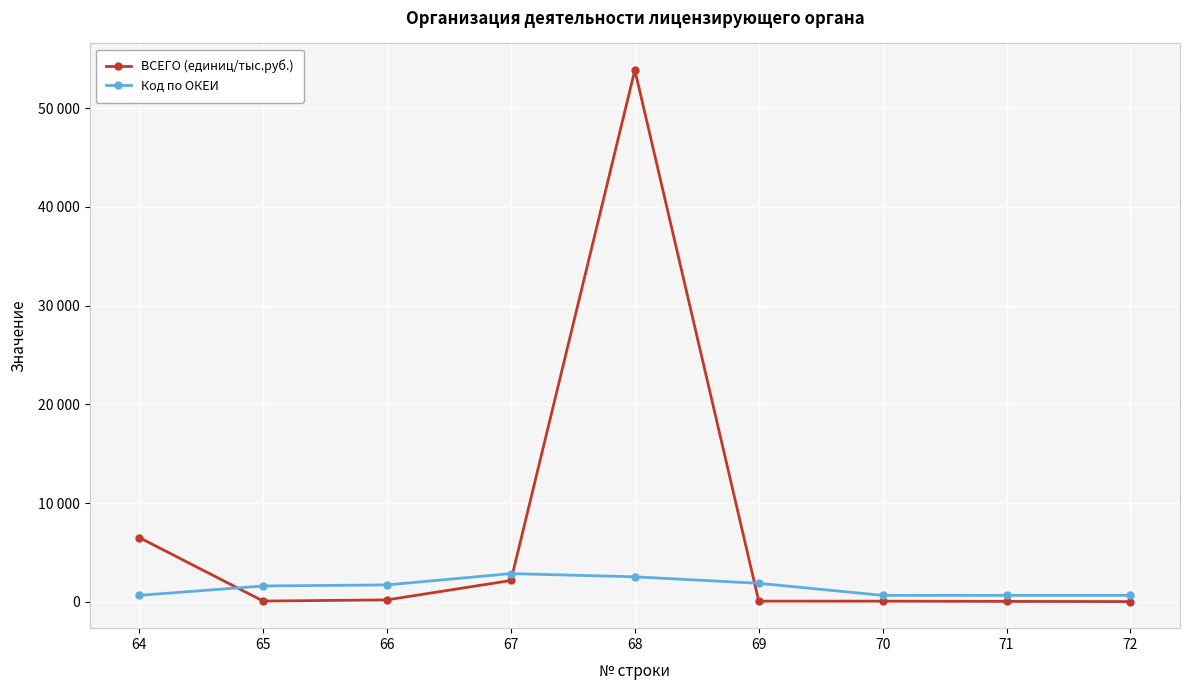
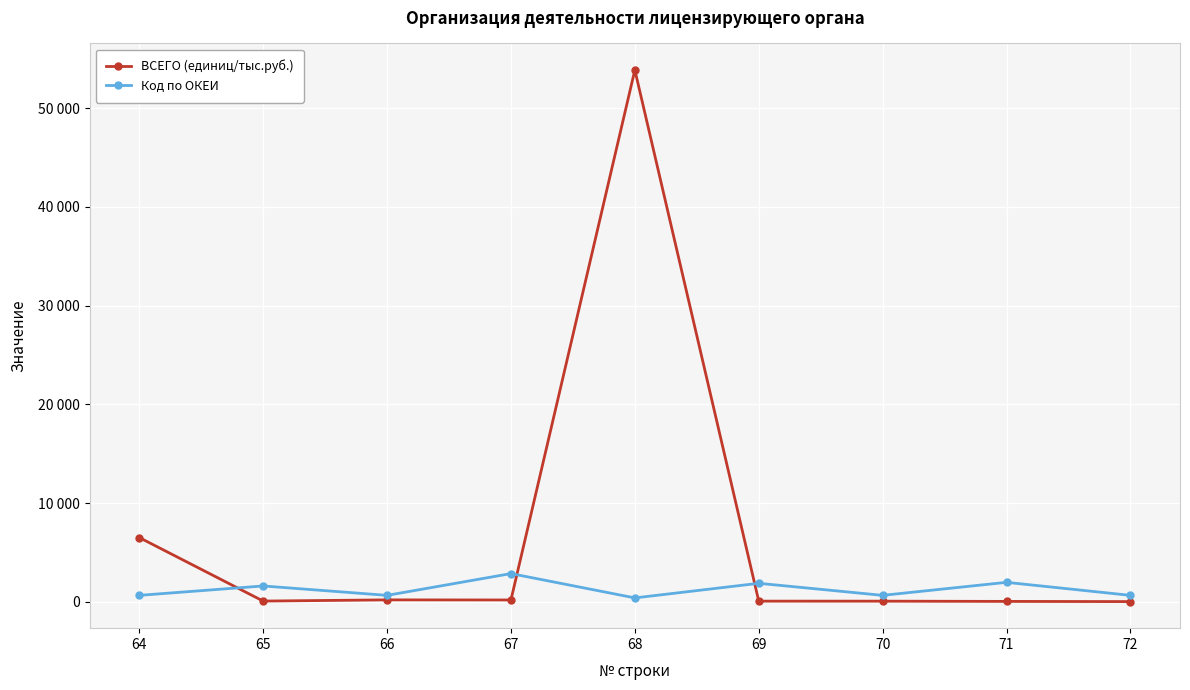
  {
    "ВСЕГО (единиц/тыс.руб.)": {
      "64": 7000,
      "65": 0,
      "66": 0,
-     "67": 2000,
+     "67": 0,
      "68": 54000,
      "69": 0,
      "70": 0,
      "71": 0,
      "72": 0
    },
    "Код по ОКЕИ": {
      "64": 1000,
      "65": 2000,
-     "66": 2000,
+     "66": 1000,
      "67": 3000,
-     "68": 3000,
+     "68": 0,
      "69": 2000,
      "70": 1000,
-     "71": 1000,
+     "71": 2000,
      "72": 1000
    }
  }
